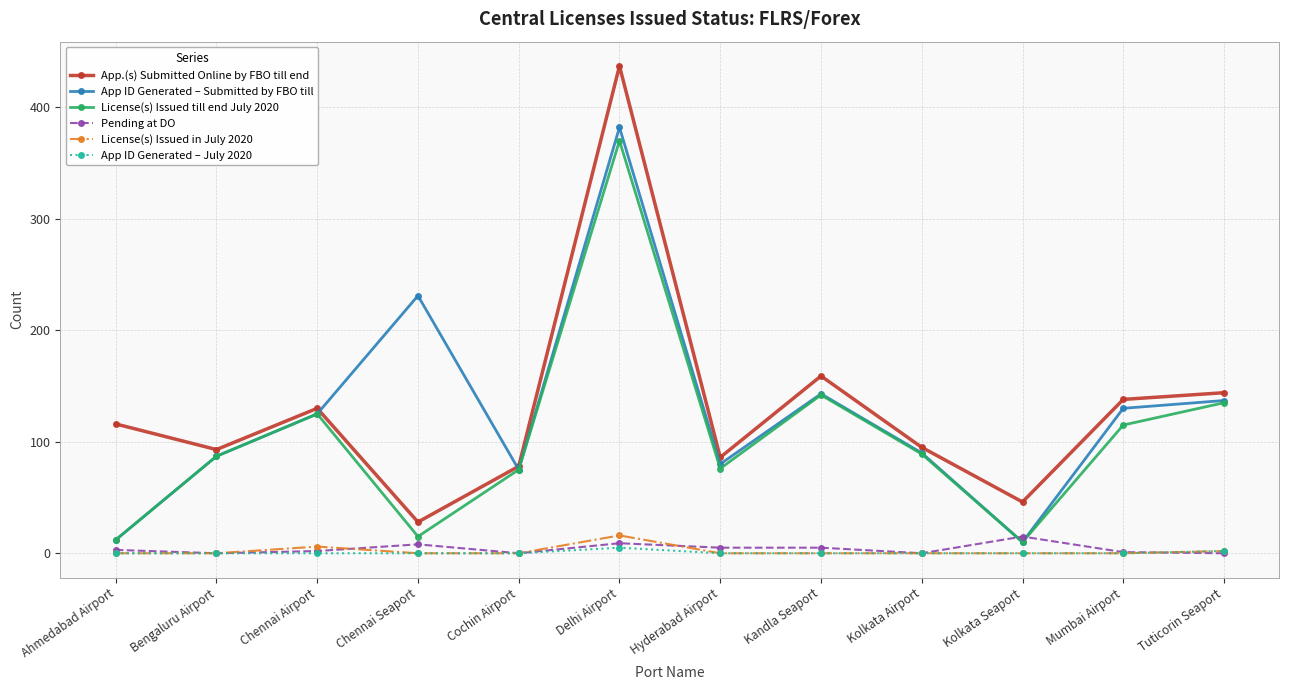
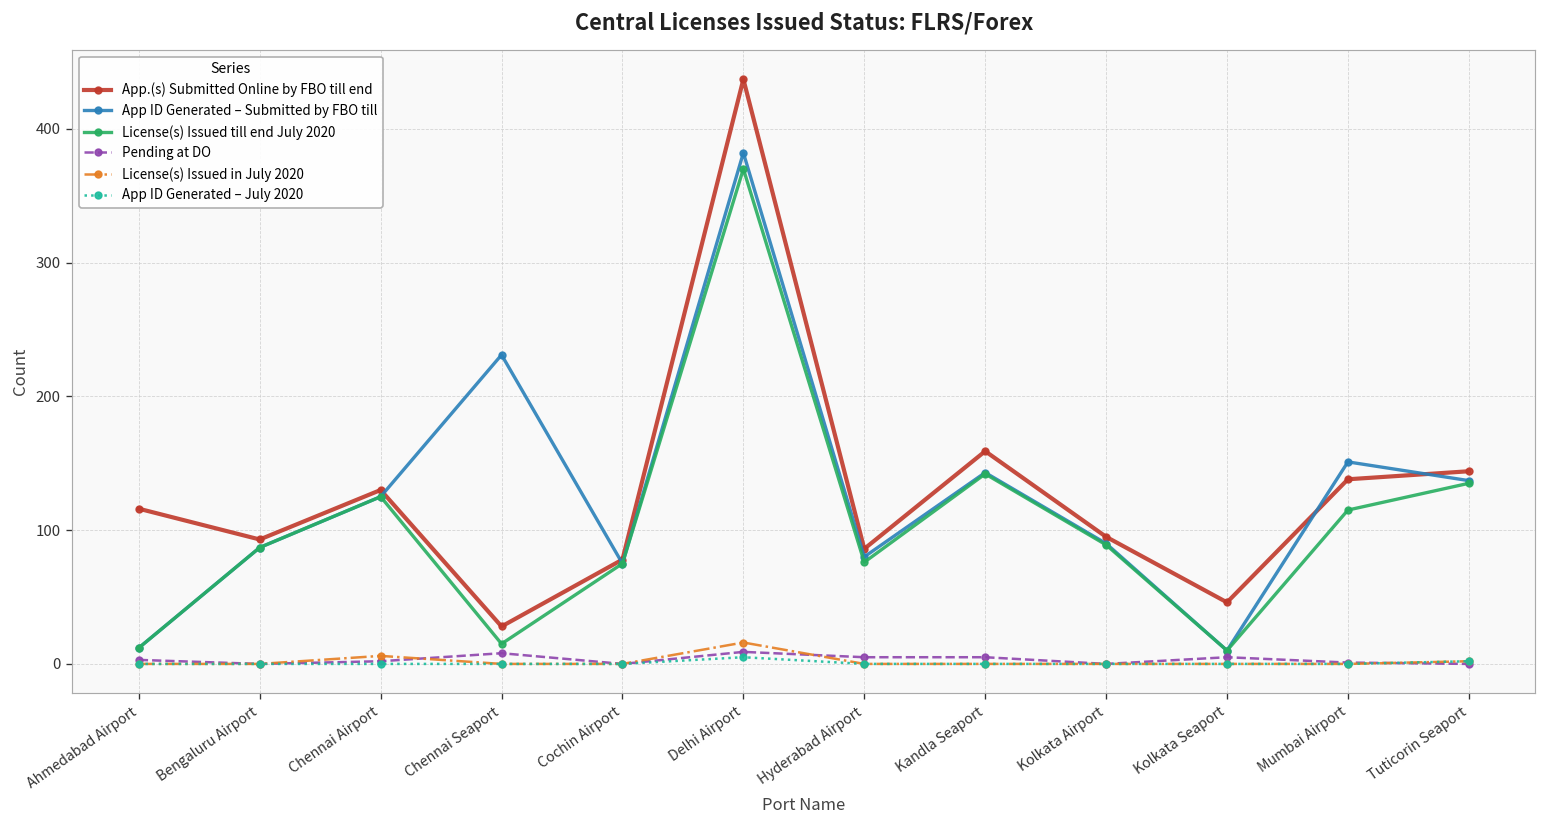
  {
    "App.(s) Submitted Online by FBO till end": {
      "Ahmedabad Airport": 116,
      "Bengaluru Airport": 93,
      "Chennai Airport": 130,
      "Chennai Seaport": 28,
      "Cochin Airport": 78,
      "Delhi Airport": 437,
      "Hyderabad Airport": 86,
      "Kandla Seaport": 159,
      "Kolkata Airport": 95,
      "Kolkata Seaport": 46,
      "Mumbai Airport": 138,
      "Tuticorin Seaport": 144
    },
    "App ID Generated – Submitted by FBO till": {
      "Chennai Seaport": 231,
      "Delhi Airport": 382,
      "Hyderabad Airport": 80,
-     "Mumbai Airport": 130
+     "Mumbai Airport": 151
    },
    "License(s) Issued till end July 2020": {
      "Chennai Seaport": 15,
      "Delhi Airport": 370,
      "Hyderabad Airport": 76,
      "Mumbai Airport": 115
    },
    "Pending at DO": {
      "Ahmedabad Airport": 3,
      "Chennai Seaport": 8,
      "Delhi Airport": 9,
      "Hyderabad Airport": 5,
      "Kandla Seaport": 5,
-     "Kolkata Seaport": 15
+     "Kolkata Seaport": 5
    },
    "License(s) Issued in July 2020": {
      "Chennai Airport": 6,
      "Delhi Airport": 16
    },
    "App ID Generated – July 2020": {
      "Delhi Airport": 5
    }
  }
